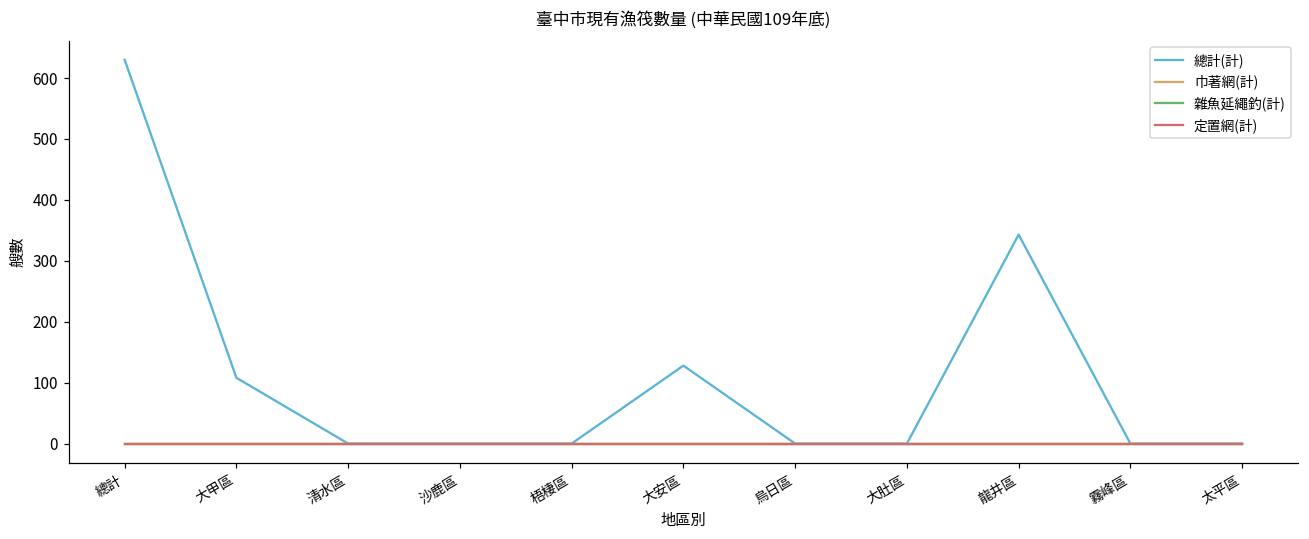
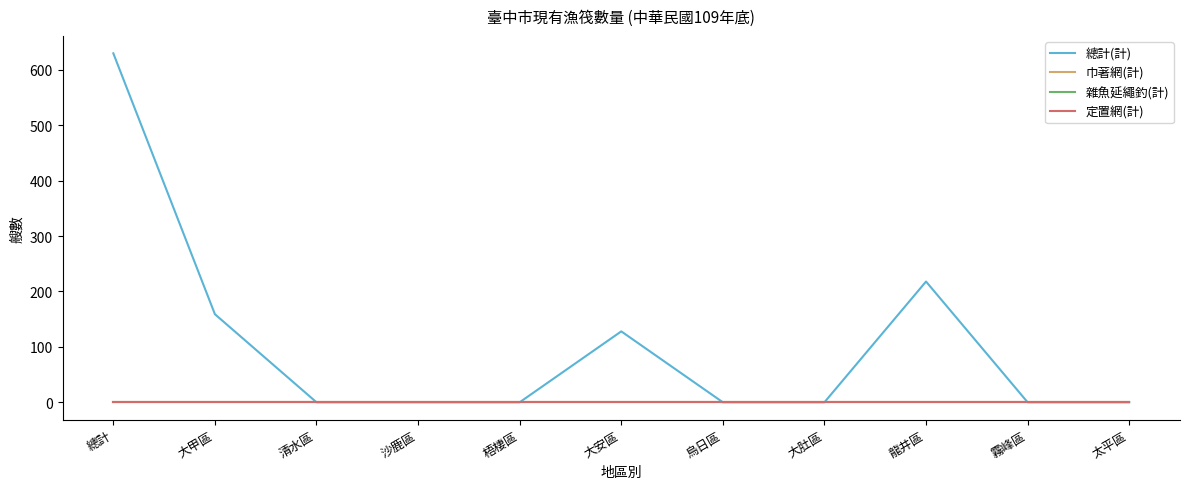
  {
    "總計(計)": {
      "總計": 630,
-     "大甲區": 110,
+     "大甲區": 160,
      "大安區": 130,
-     "龍井區": 340
+     "龍井區": 220
    },
    "定置網(計)": {
      "總計": 0,
      "大甲區": 0,
      "大安區": 0,
      "龍井區": 0
    }
  }
